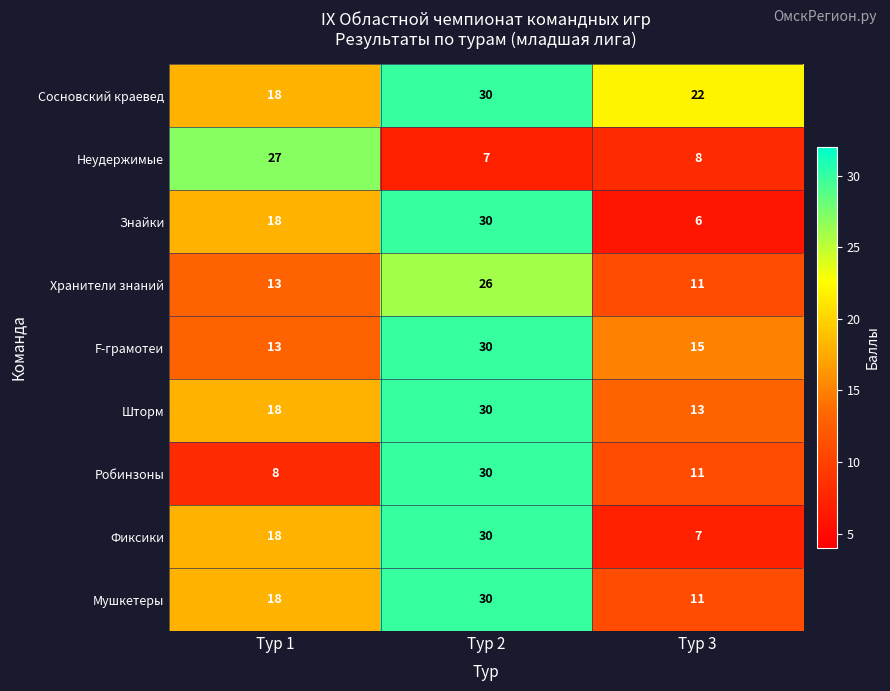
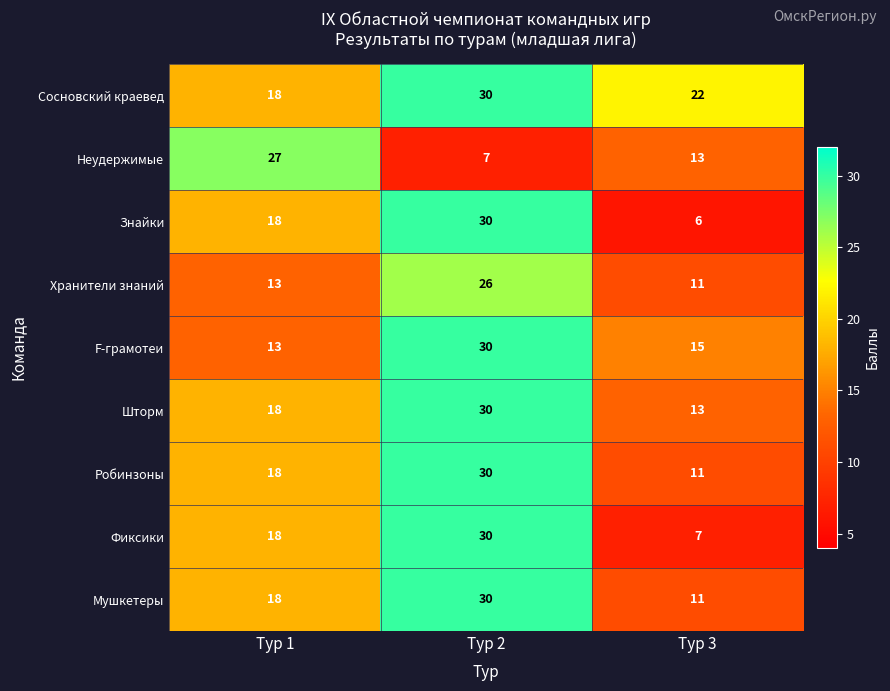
  {
    "Сосновский краевед": {
      "Тур 1": 18,
      "Тур 2": 30,
      "Тур 3": 22
    },
    "Неудержимые": {
      "Тур 1": 27,
      "Тур 2": 7,
-     "Тур 3": 8
+     "Тур 3": 13
    },
    "Знайки": {
      "Тур 1": 18,
      "Тур 2": 30,
      "Тур 3": 6
    },
    "Хранители знаний": {
      "Тур 1": 13,
      "Тур 2": 26,
      "Тур 3": 11
    },
    "F-грамотеи": {
      "Тур 1": 13,
      "Тур 2": 30,
      "Тур 3": 15
    },
    "Шторм": {
      "Тур 1": 18,
      "Тур 2": 30,
      "Тур 3": 13
    },
    "Робинзоны": {
-     "Тур 1": 8,
+     "Тур 1": 18,
      "Тур 2": 30,
      "Тур 3": 11
    },
    "Фиксики": {
      "Тур 1": 18,
      "Тур 2": 30,
      "Тур 3": 7
    },
    "Мушкетеры": {
      "Тур 1": 18,
      "Тур 2": 30,
      "Тур 3": 11
    }
  }
